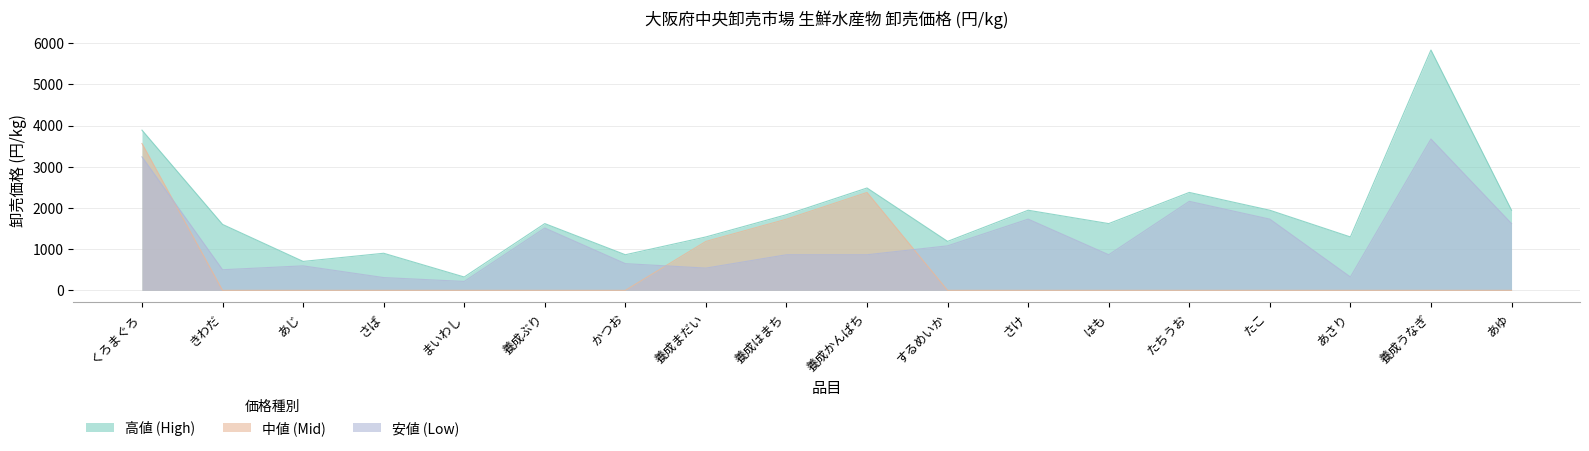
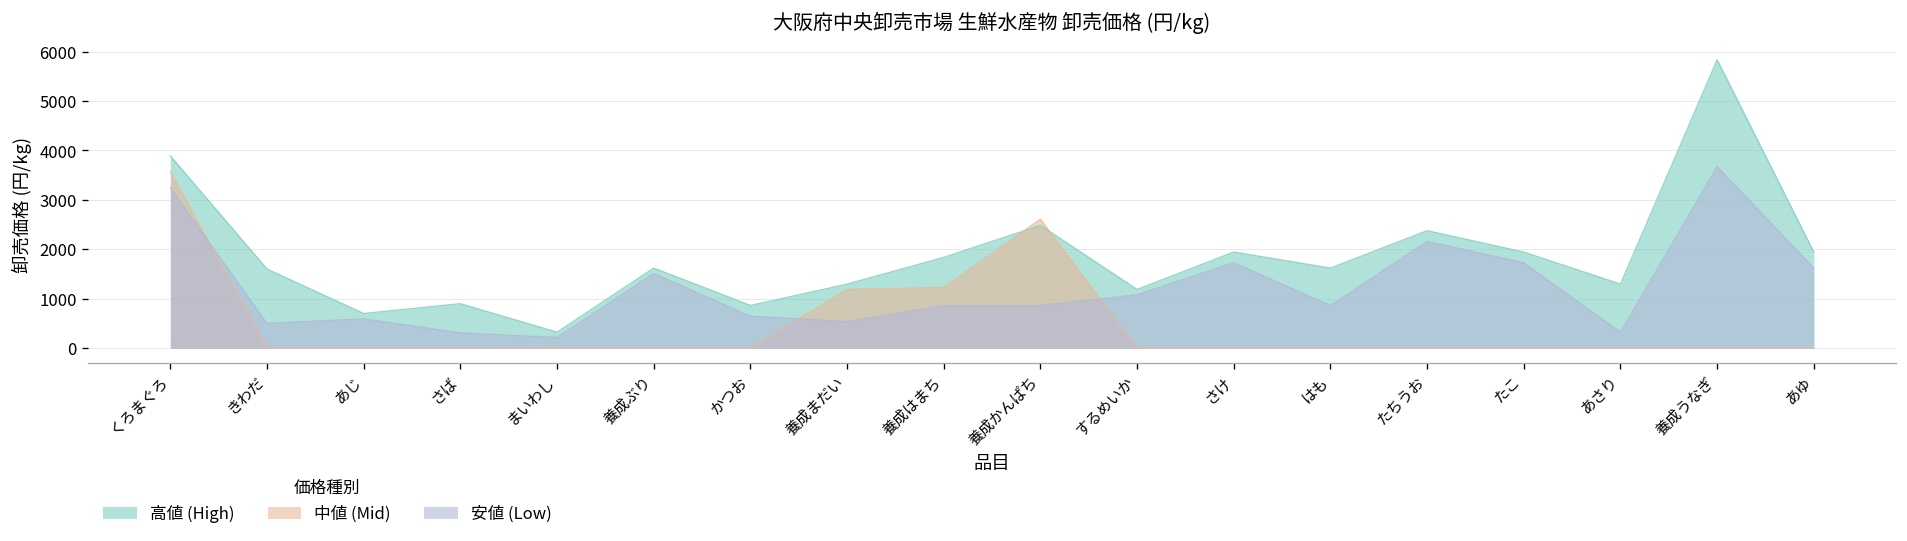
  {
    "中値 (Mid)": {
      "くろまぐろ": 3600,
      "きわだ": 0,
      "あじ": 0,
      "さば": 0,
      "まいわし": 0,
      "養成ぶり": 0,
      "かつお": 0,
      "養成まだい": 1200,
-     "養成はまち": 1700,
-     "養成かんぱち": 2400,
+     "養成はまち": 1200,
+     "養成かんぱち": 2600,
      "するめいか": 0,
      "さけ": 0,
      "はも": 0,
      "たちうお": 0,
      "たこ": 0,
      "あさり": 0,
      "養成うなぎ": 0,
      "あゆ": 0
    }
  }
